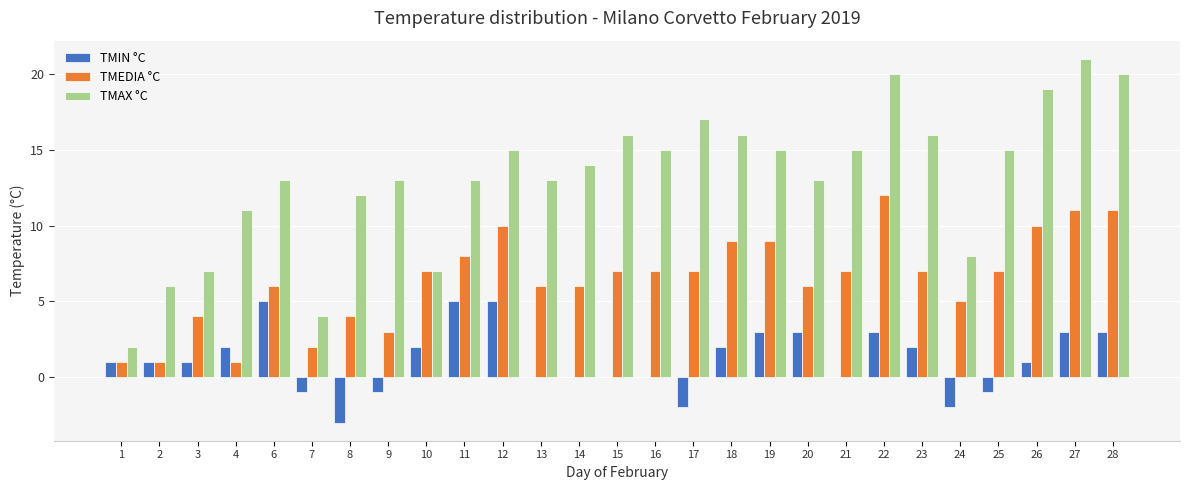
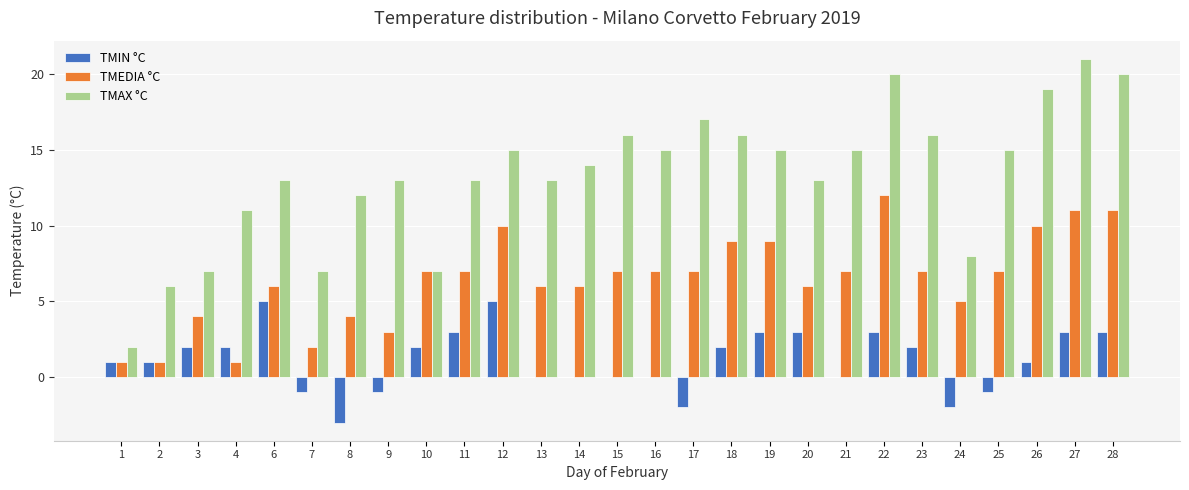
  {
    "TMIN °C": {
      "1": 1,
      "2": 1,
-     "3": 1,
+     "3": 2,
      "4": 2,
      "6": 5,
      "7": -1,
      "8": -3,
      "9": -1,
      "10": 2,
-     "11": 5,
+     "11": 3,
      "12": 5,
      "13": 0,
      "14": 0,
      "15": 0,
      "16": 0,
      "17": -2,
      "18": 2,
      "19": 3,
      "20": 3,
      "21": 0,
      "22": 3,
      "23": 2,
      "24": -2,
      "25": -1,
      "26": 1,
      "27": 3,
      "28": 3
    },
    "TMEDIA °C": {
      "1": 1,
      "2": 1,
      "3": 4,
      "4": 1,
      "6": 6,
      "7": 2,
      "8": 4,
      "9": 3,
      "10": 7,
-     "11": 8,
+     "11": 7,
      "12": 10,
      "13": 6,
      "14": 6,
      "15": 7,
      "16": 7,
      "17": 7,
      "18": 9,
      "19": 9,
      "20": 6,
      "21": 7,
      "22": 12,
      "23": 7,
      "24": 5,
      "25": 7,
      "26": 10,
      "27": 11,
      "28": 11
    },
    "TMAX °C": {
      "1": 2,
      "2": 6,
      "3": 7,
      "4": 11,
      "6": 13,
-     "7": 4,
+     "7": 7,
      "8": 12,
      "9": 13,
      "10": 7,
      "11": 13,
      "12": 15,
      "13": 13,
      "14": 14,
      "15": 16,
      "16": 15,
      "17": 17,
      "18": 16,
      "19": 15,
      "20": 13,
      "21": 15,
      "22": 20,
      "23": 16,
      "24": 8,
      "25": 15,
      "26": 19,
      "27": 21,
      "28": 20
    }
  }
